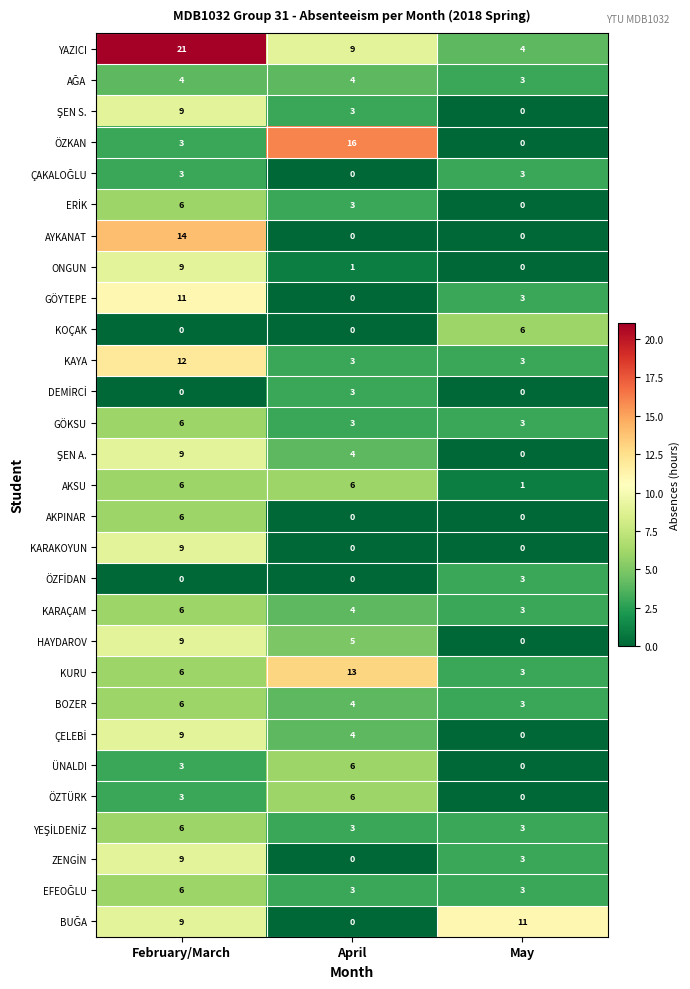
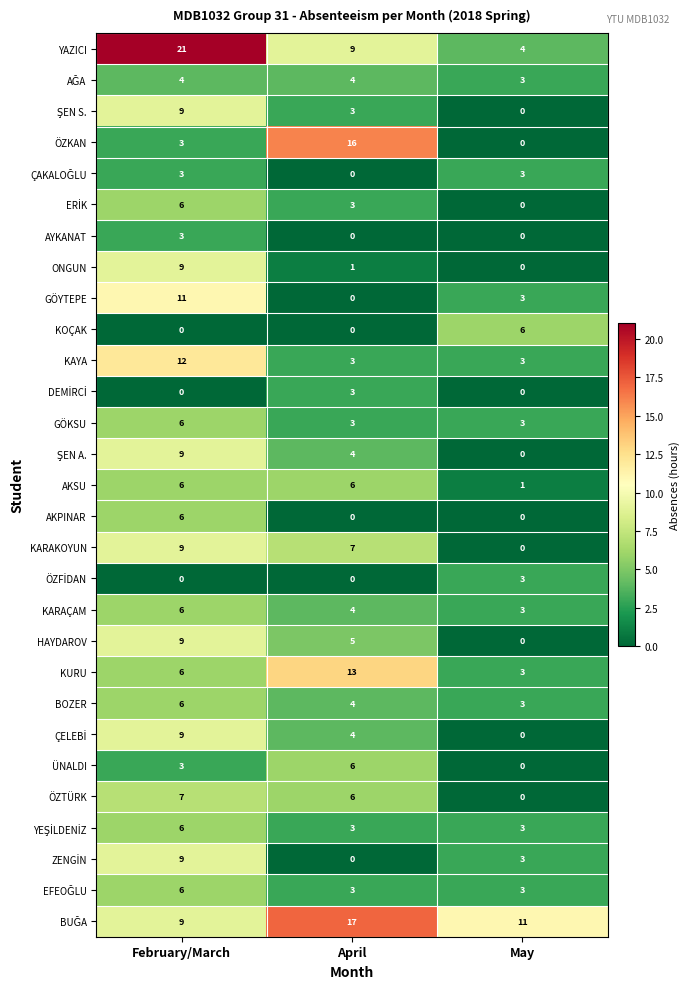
  {
    "YAZICI": {
      "February/March": 21,
      "April": 9,
      "May": 4
    },
    "AĞA": {
      "February/March": 4,
      "April": 4,
      "May": 3
    },
    "ŞEN S.": {
      "February/March": 9,
      "April": 3,
      "May": 0
    },
    "ÖZKAN": {
      "February/March": 3,
      "April": 16,
      "May": 0
    },
    "ÇAKALOĞLU": {
      "February/March": 3,
      "April": 0,
      "May": 3
    },
    "ERİK": {
      "February/March": 6,
      "April": 3,
      "May": 0
    },
    "AYKANAT": {
-     "February/March": 14,
+     "February/March": 3,
      "April": 0,
      "May": 0
    },
    "ONGUN": {
      "February/March": 9,
      "April": 1,
      "May": 0
    },
    "GÖYTEPE": {
      "February/March": 11,
      "April": 0,
      "May": 3
    },
    "KOÇAK": {
      "February/March": 0,
      "April": 0,
      "May": 6
    },
    "KAYA": {
      "February/March": 12,
      "April": 3,
      "May": 3
    },
    "DEMİRCİ": {
      "February/March": 0,
      "April": 3,
      "May": 0
    },
    "GÖKSU": {
      "February/March": 6,
      "April": 3,
      "May": 3
    },
    "ŞEN A.": {
      "February/March": 9,
      "April": 4,
      "May": 0
    },
    "AKSU": {
      "February/March": 6,
      "April": 6,
      "May": 1
    },
    "AKPINAR": {
      "February/March": 6,
      "April": 0,
      "May": 0
    },
    "KARAKOYUN": {
      "February/March": 9,
-     "April": 0,
+     "April": 7,
      "May": 0
    },
    "ÖZFİDAN": {
      "February/March": 0,
      "April": 0,
      "May": 3
    },
    "KARAÇAM": {
      "February/March": 6,
      "April": 4,
      "May": 3
    },
    "HAYDAROV": {
      "February/March": 9,
      "April": 5,
      "May": 0
    },
    "KURU": {
      "February/March": 6,
      "April": 13,
      "May": 3
    },
    "BOZER": {
      "February/March": 6,
      "April": 4,
      "May": 3
    },
    "ÇELEBİ": {
      "February/March": 9,
      "April": 4,
      "May": 0
    },
    "ÜNALDI": {
      "February/March": 3,
      "April": 6,
      "May": 0
    },
    "ÖZTÜRK": {
-     "February/March": 3,
+     "February/March": 7,
      "April": 6,
      "May": 0
    },
    "YEŞİLDENİZ": {
      "February/March": 6,
      "April": 3,
      "May": 3
    },
    "ZENGİN": {
      "February/March": 9,
      "April": 0,
      "May": 3
    },
    "EFEOĞLU": {
      "February/March": 6,
      "April": 3,
      "May": 3
    },
    "BUĞA": {
      "February/March": 9,
-     "April": 0,
+     "April": 17,
      "May": 11
    }
  }
